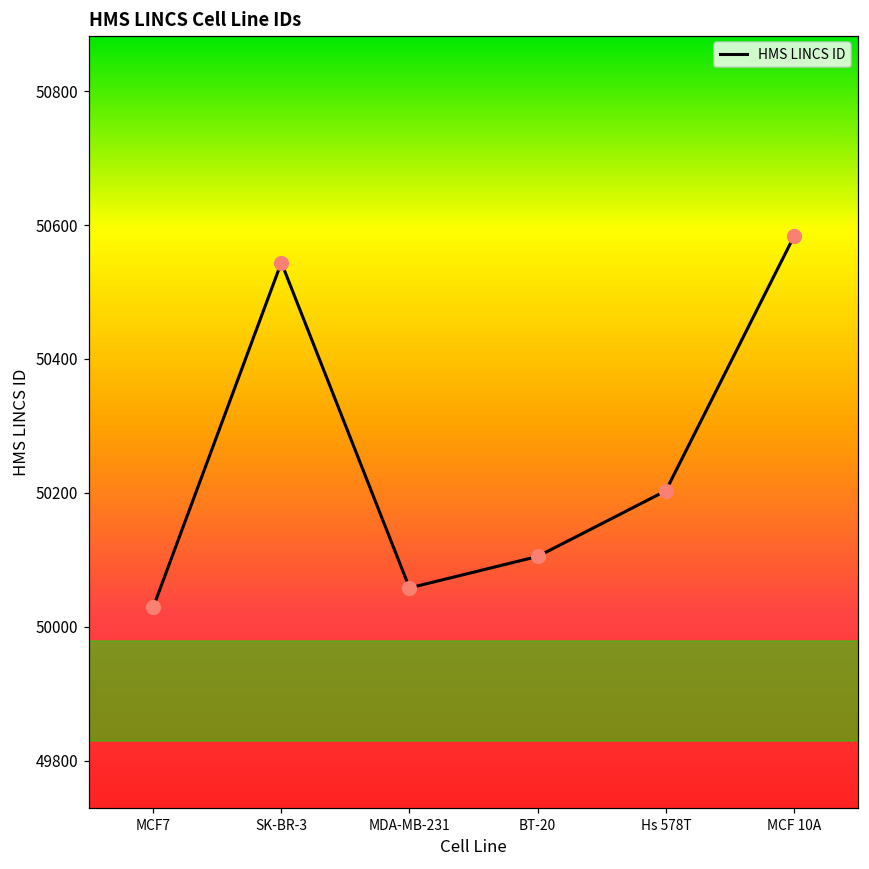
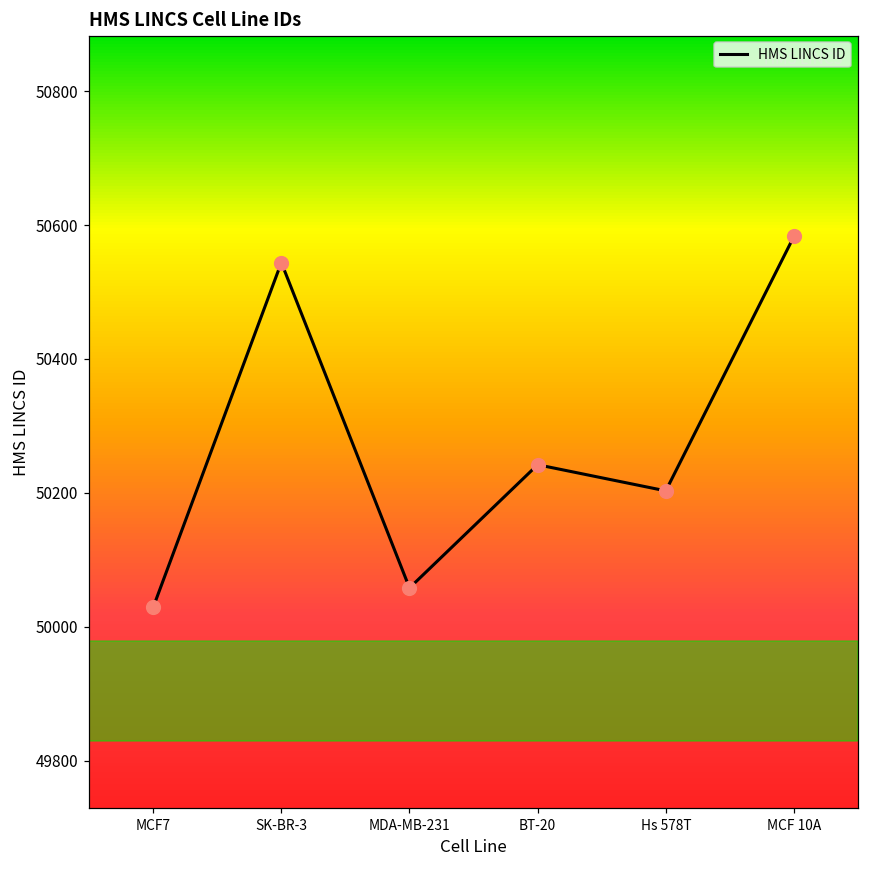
  {
    "MCF7": 50030,
    "SK-BR-3": 50540,
    "MDA-MB-231": 50060,
-   "BT-20": 50110,
+   "BT-20": 50240,
    "Hs 578T": 50200,
    "MCF 10A": 50580
  }
